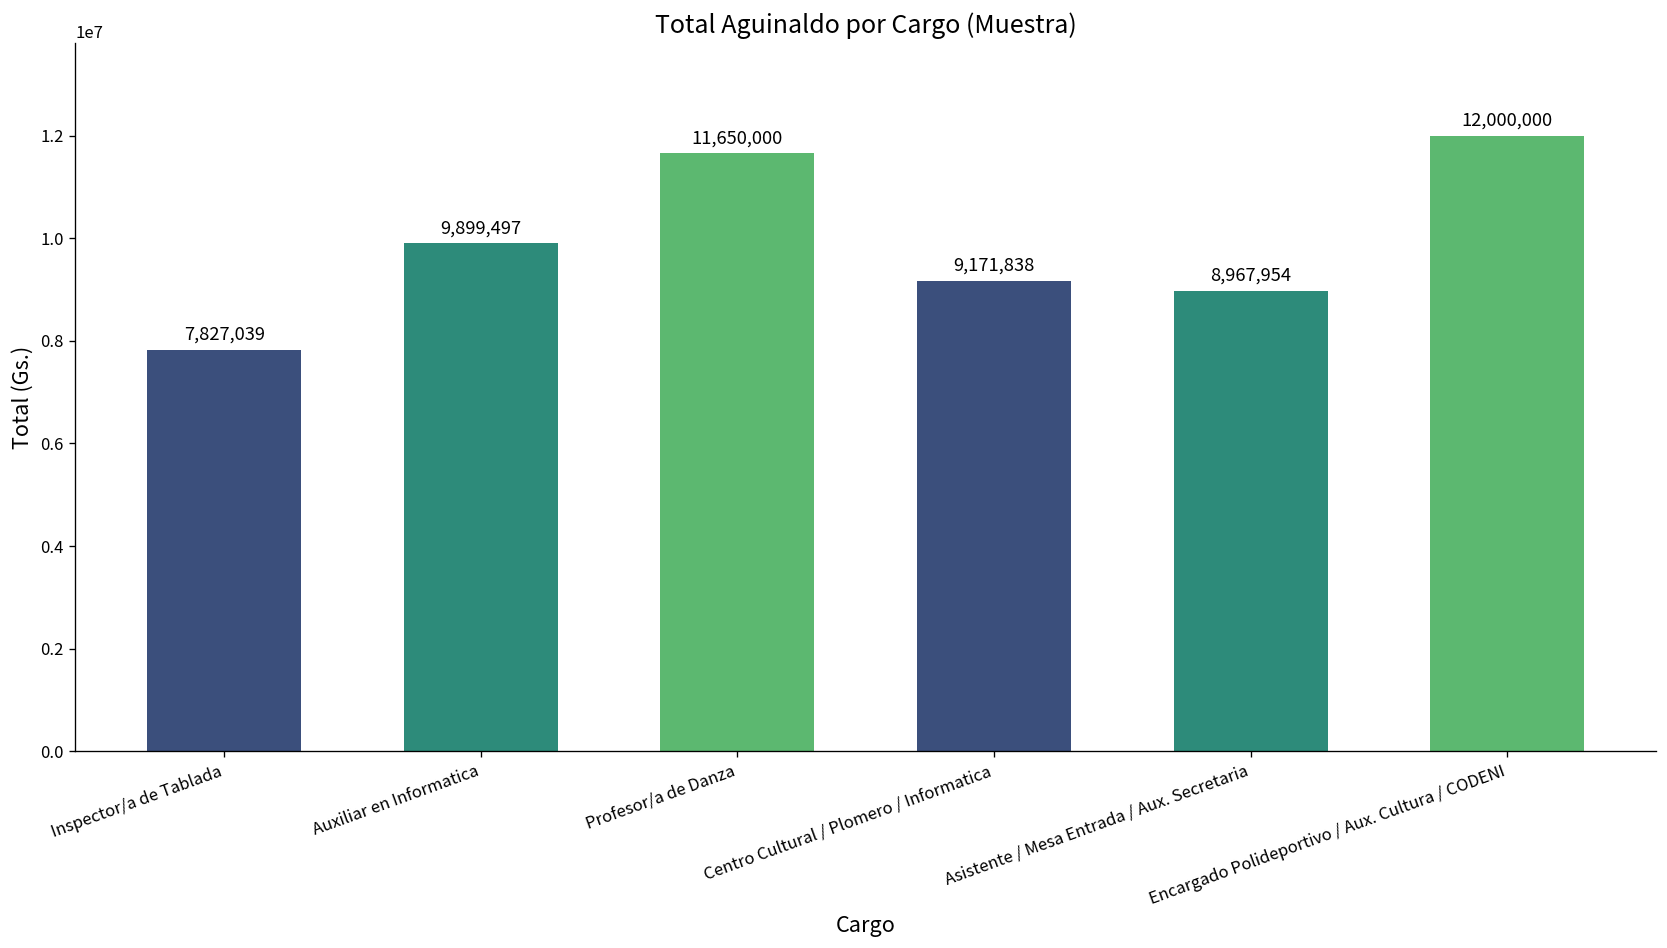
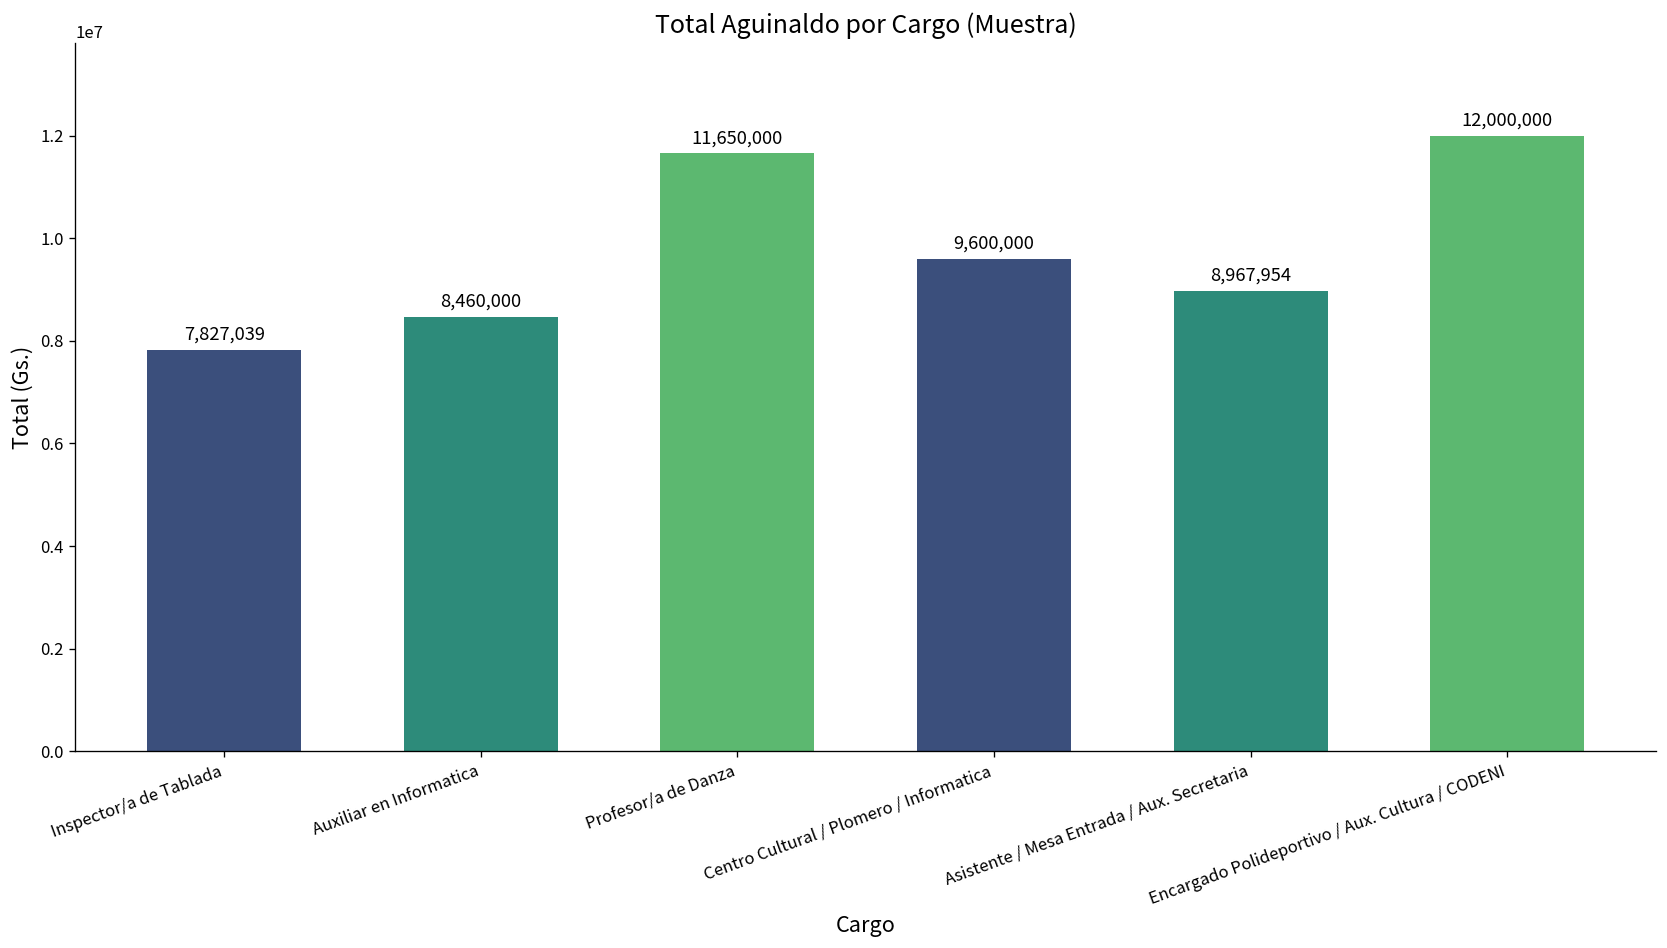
  {
    "Inspector/a de Tablada": "7,827,039",
-   "Auxiliar en Informatica": "9,899,497",
+   "Auxiliar en Informatica": "8,460,000",
    "Profesor/a de Danza": "11,650,000",
-   "Centro Cultural / Plomero / Informatica": "9,171,838",
+   "Centro Cultural / Plomero / Informatica": "9,600,000",
    "Asistente / Mesa Entrada / Aux. Secretaria": "8,967,954",
    "Encargado Polideportivo / Aux. Cultura / CODENI": "12,000,000"
  }
